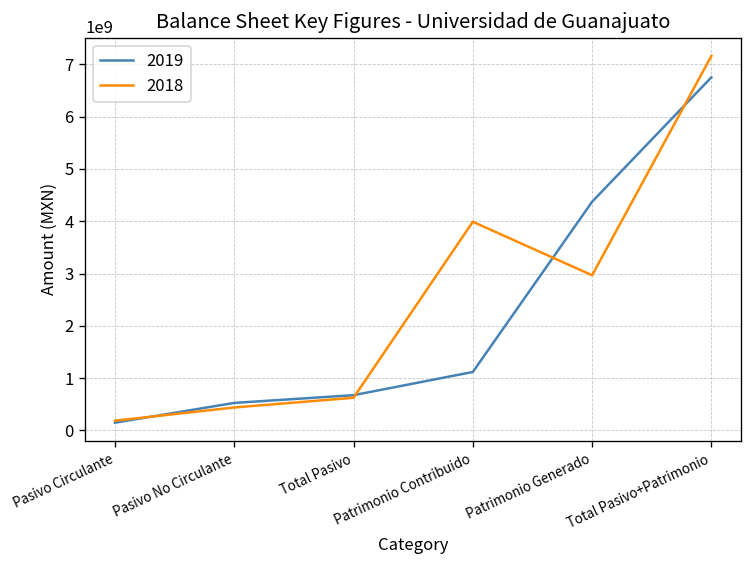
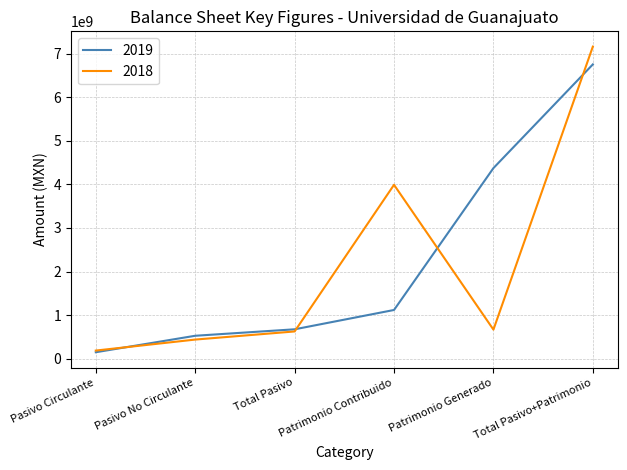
  {
    "2019": {
      "Pasivo No Circulante": 500000000,
      "Patrimonio Contribuido": 1100000000,
      "Patrimonio Generado": 4400000000,
      "Total Pasivo+Patrimonio": 6800000000
    },
    "2018": {
      "Pasivo No Circulante": 400000000,
      "Patrimonio Contribuido": 4000000000,
-     "Patrimonio Generado": 3000000000,
+     "Patrimonio Generado": 700000000,
      "Total Pasivo+Patrimonio": 7200000000
    }
  }
